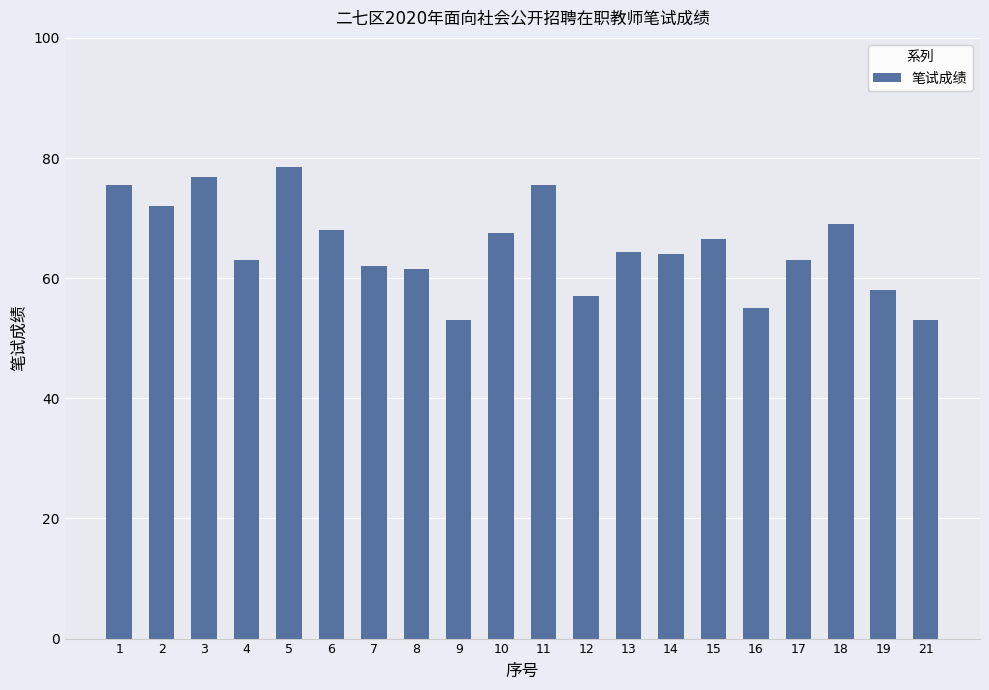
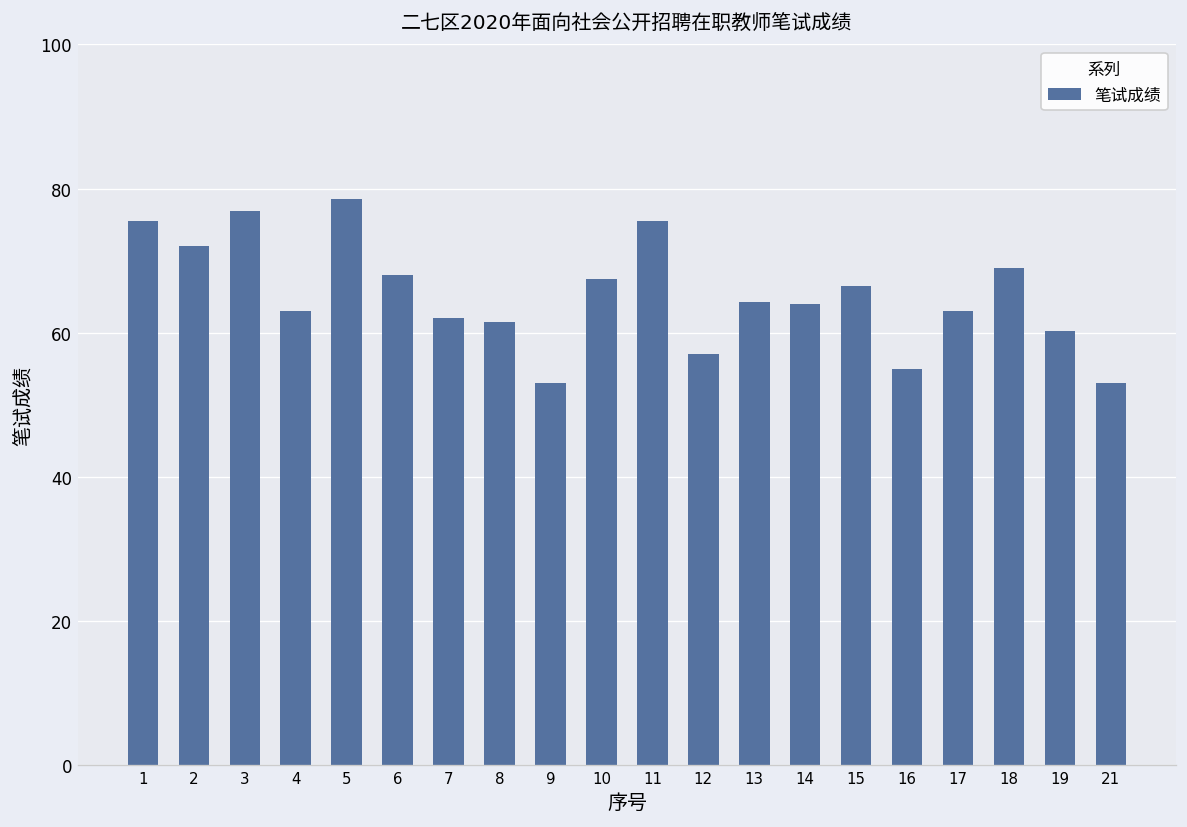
  {
    "1": 76,
    "2": 72,
    "3": 77,
    "4": 63,
    "5": 79,
    "6": 68,
    "7": 62,
    "8": 62,
    "9": 53,
    "10": 68,
    "11": 76,
    "12": 57,
    "13": 64,
    "14": 64,
    "15": 67,
    "16": 55,
    "17": 63,
    "18": 69,
-   "19": 58,
+   "19": 60,
    "21": 53
  }
